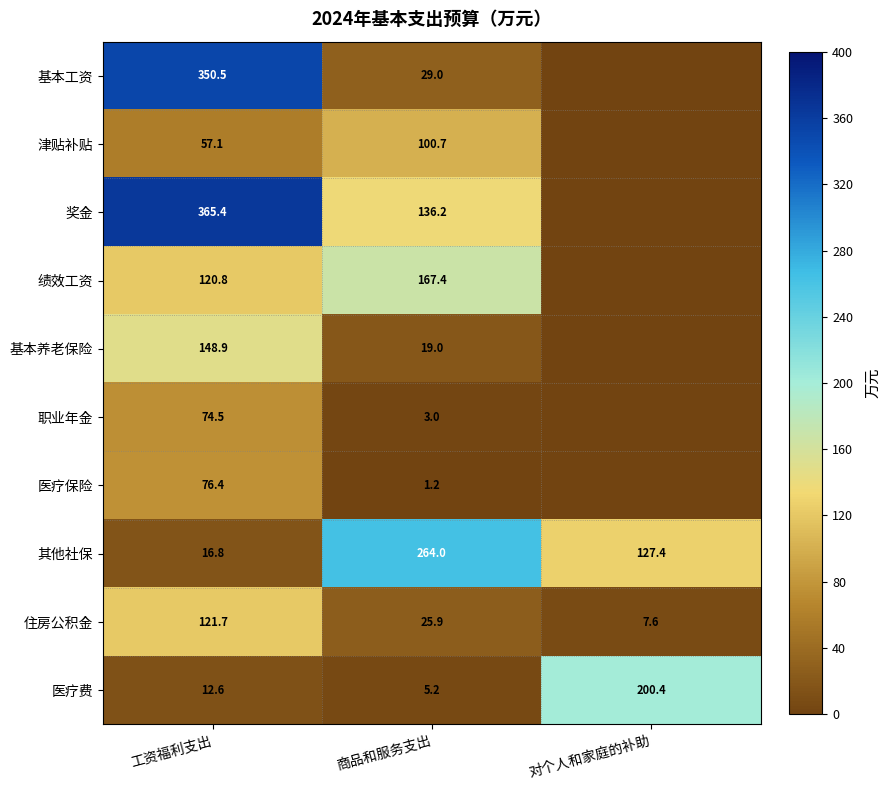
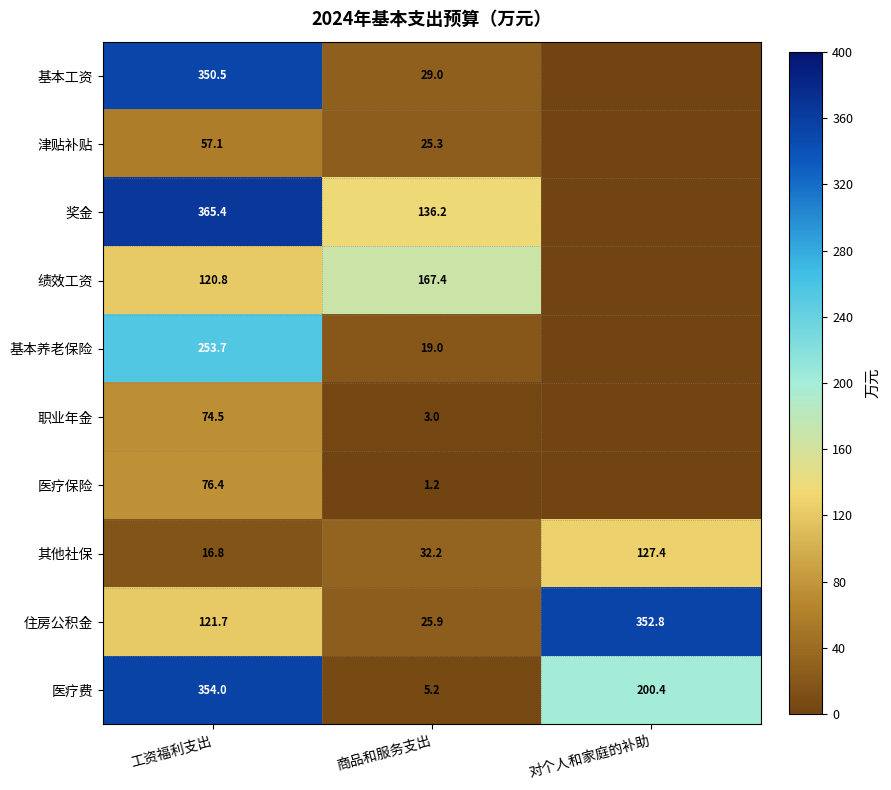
  {
    "基本工资": {
      "工资福利支出": 350.5,
      "商品和服务支出": 29.0
    },
    "津贴补贴": {
      "工资福利支出": 57.1,
-     "商品和服务支出": 100.7
+     "商品和服务支出": 25.3
    },
    "奖金": {
      "工资福利支出": 365.4,
      "商品和服务支出": 136.2
    },
    "绩效工资": {
      "工资福利支出": 120.8,
      "商品和服务支出": 167.4
    },
    "基本养老保险": {
-     "工资福利支出": 148.9,
+     "工资福利支出": 253.7,
      "商品和服务支出": 19.0
    },
    "职业年金": {
      "工资福利支出": 74.5,
      "商品和服务支出": 3.0
    },
    "医疗保险": {
      "工资福利支出": 76.4,
      "商品和服务支出": 1.2
    },
    "其他社保": {
      "工资福利支出": 16.8,
-     "商品和服务支出": 264.0,
+     "商品和服务支出": 32.2,
      "对个人和家庭的补助": 127.4
    },
    "住房公积金": {
      "工资福利支出": 121.7,
      "商品和服务支出": 25.9,
-     "对个人和家庭的补助": 7.6
+     "对个人和家庭的补助": 352.8
    },
    "医疗费": {
-     "工资福利支出": 12.6,
+     "工资福利支出": 354.0,
      "商品和服务支出": 5.2,
      "对个人和家庭的补助": 200.4
    }
  }
